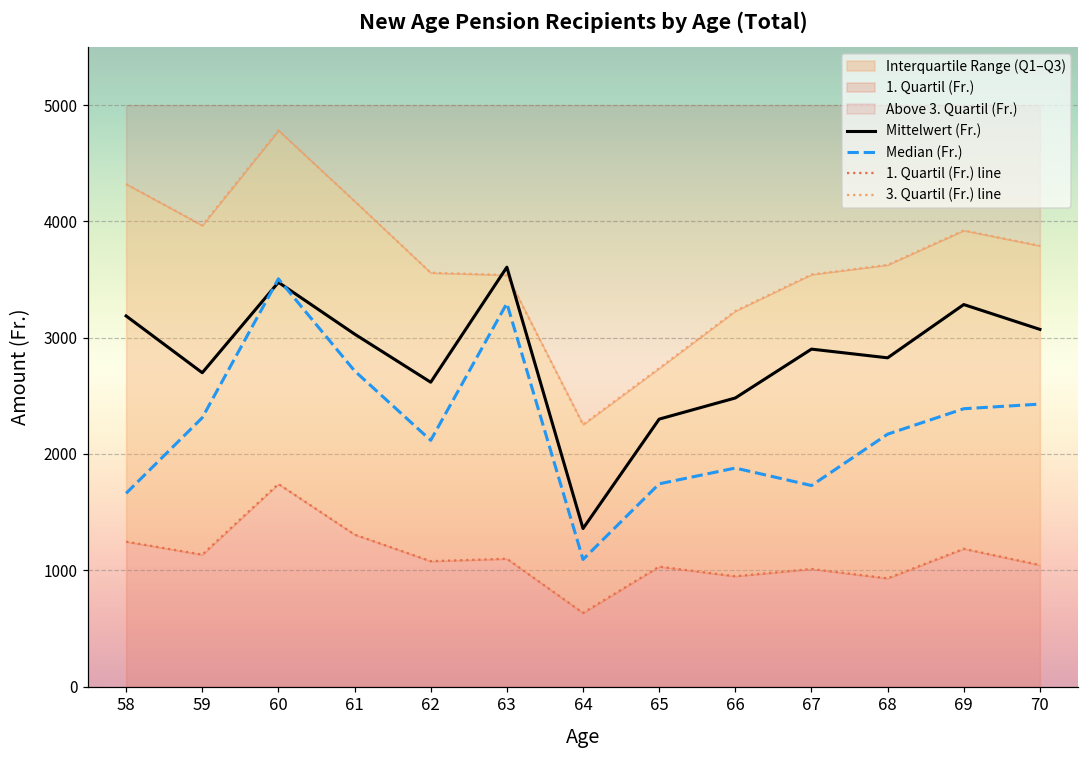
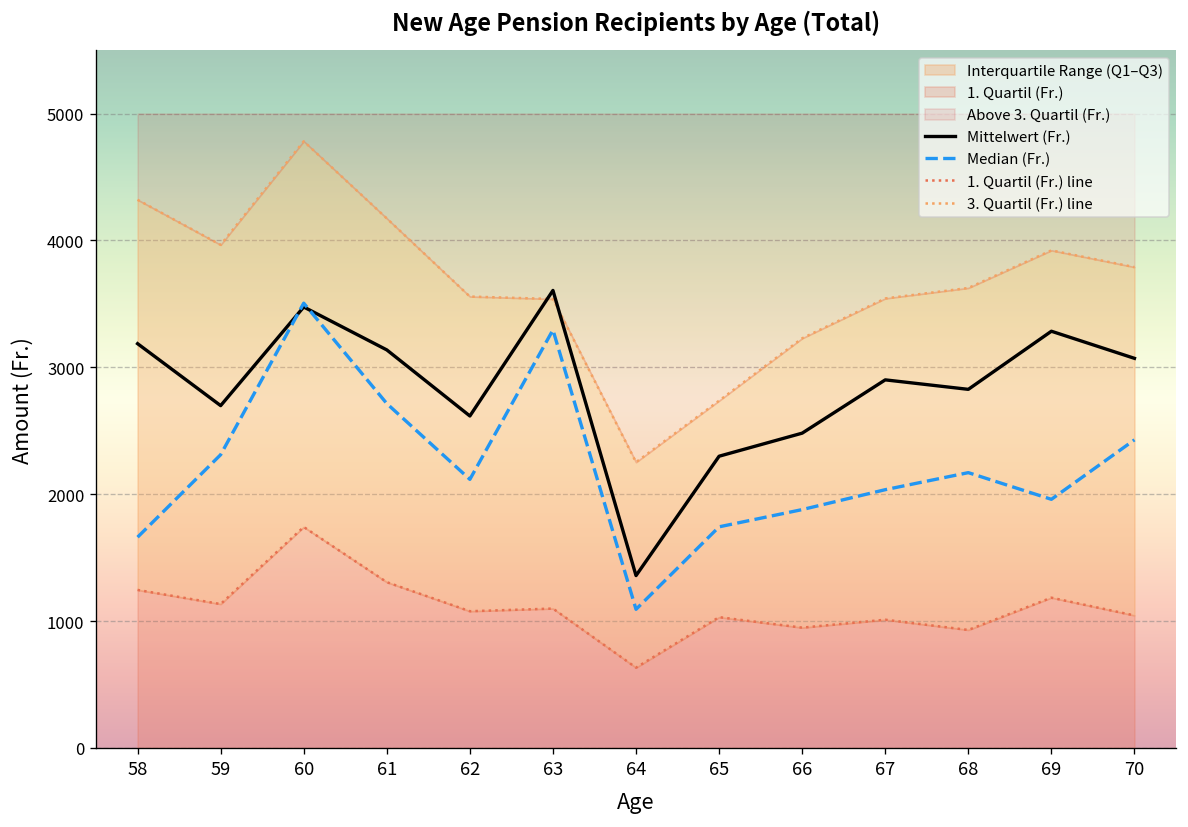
  {
    "Mittelwert (Fr.)": {
      "58": 3190,
      "59": 2700,
      "60": 3480,
-     "61": 3030,
+     "61": 3140,
      "62": 2620,
      "63": 3610,
      "64": 1360,
      "65": 2300,
      "66": 2480,
      "67": 2900,
      "68": 2830,
      "69": 3280,
      "70": 3070
    },
    "Median (Fr.)": {
      "58": 1660,
      "59": 2310,
      "60": 3510,
      "61": 2710,
      "62": 2120,
      "63": 3300,
      "64": 1090,
      "65": 1740,
      "66": 1880,
-     "67": 1730,
+     "67": 2040,
      "68": 2170,
-     "69": 2390,
+     "69": 1960,
      "70": 2430
    }
  }
